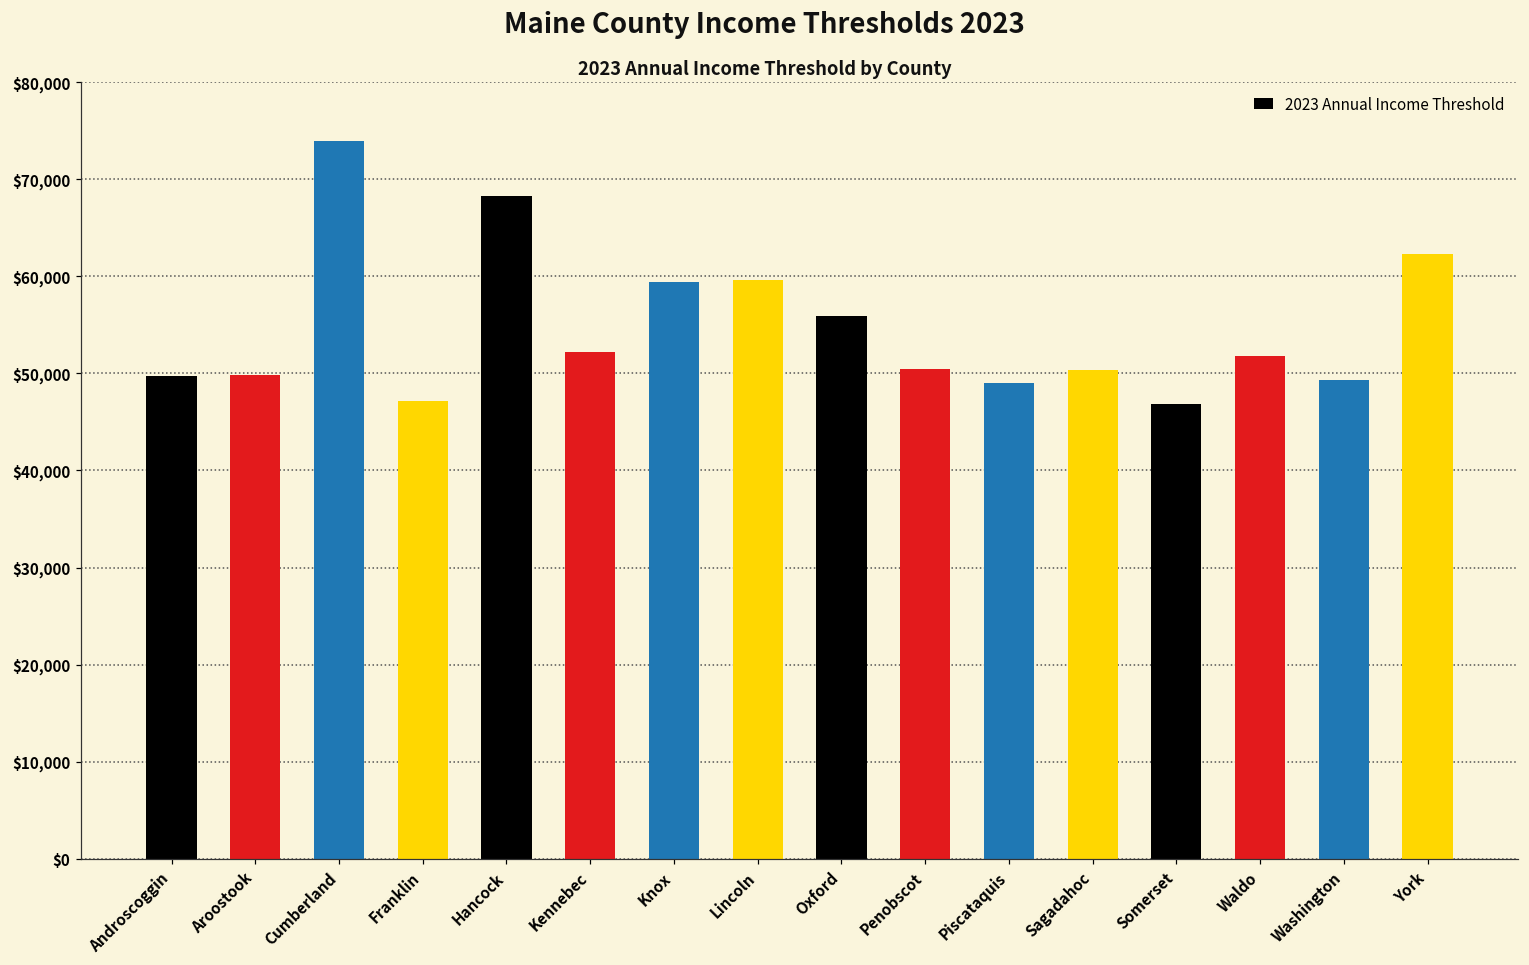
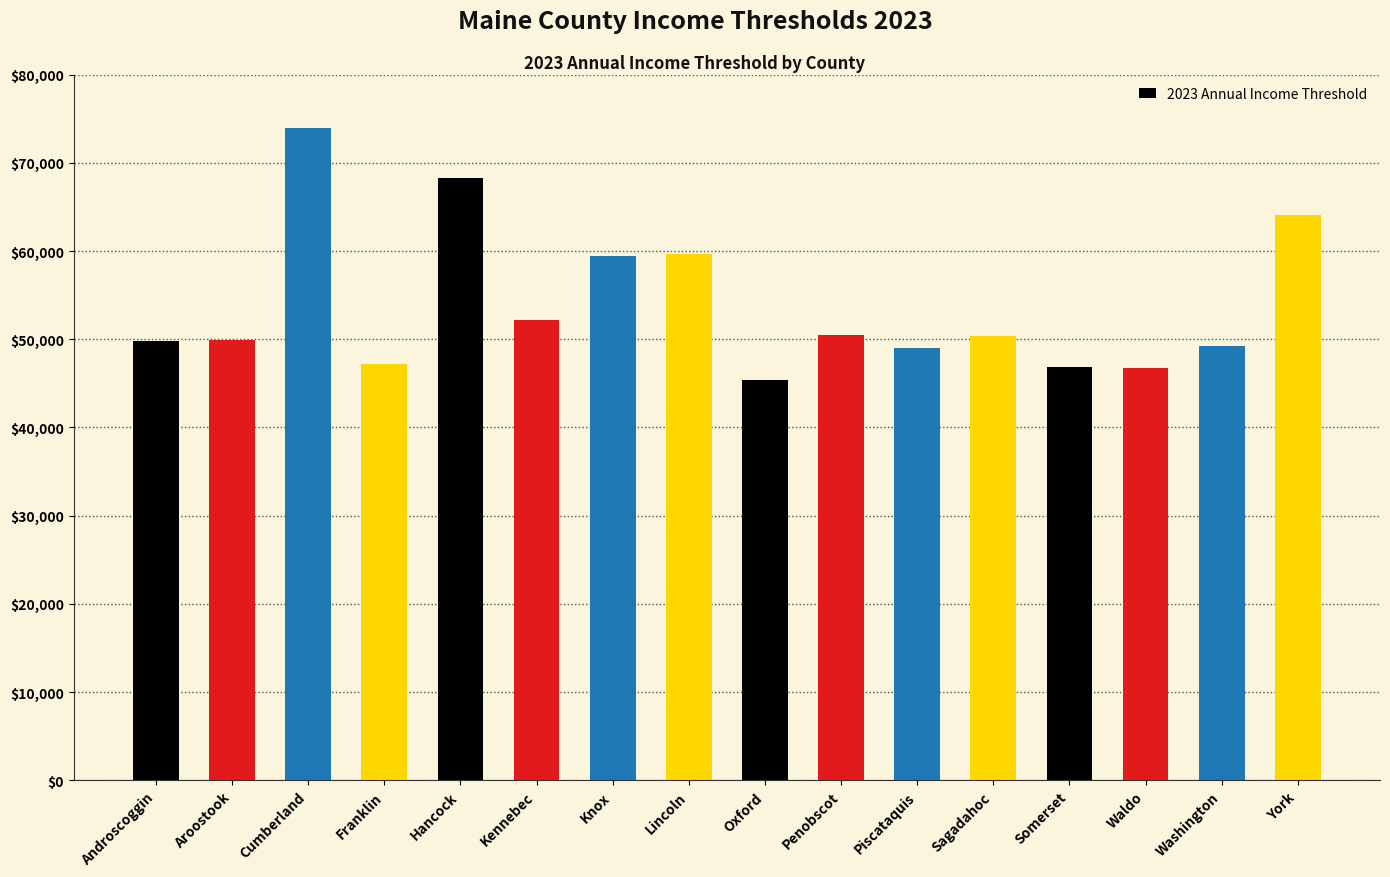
  {
    "Androscoggin": "$50,000",
    "Aroostook": "$50,000",
    "Cumberland": "$74,000",
    "Franklin": "$47,000",
    "Hancock": "$68,000",
    "Kennebec": "$52,000",
    "Knox": "$59,000",
    "Lincoln": "$60,000",
-   "Oxford": "$56,000",
+   "Oxford": "$45,000",
    "Penobscot": "$50,000",
    "Piscataquis": "$49,000",
    "Sagadahoc": "$50,000",
    "Somerset": "$47,000",
-   "Waldo": "$52,000",
+   "Waldo": "$47,000",
    "Washington": "$49,000",
-   "York": "$62,000"
+   "York": "$64,000"
  }
